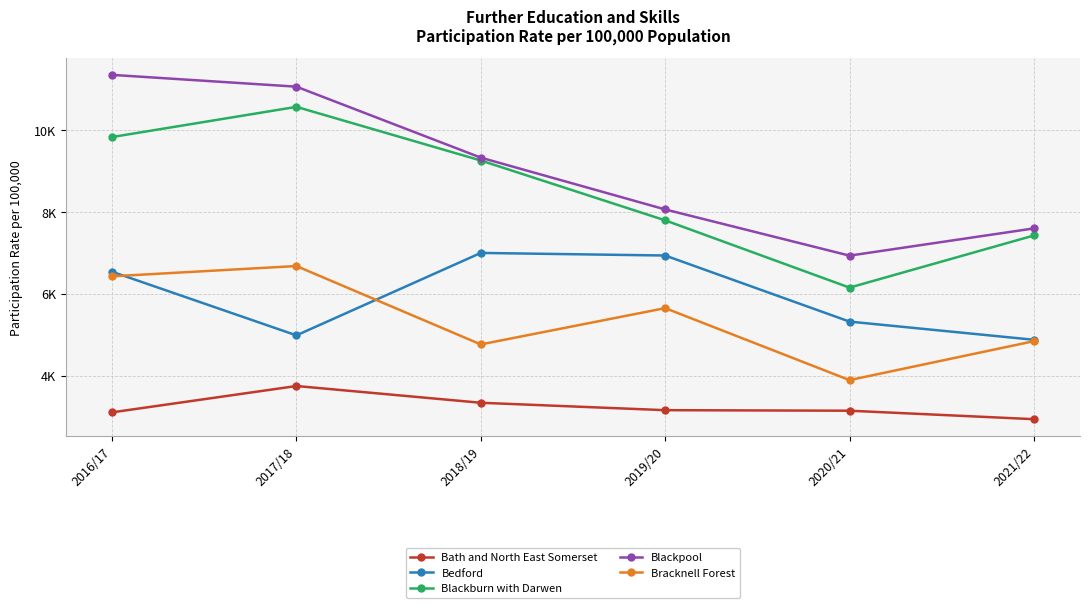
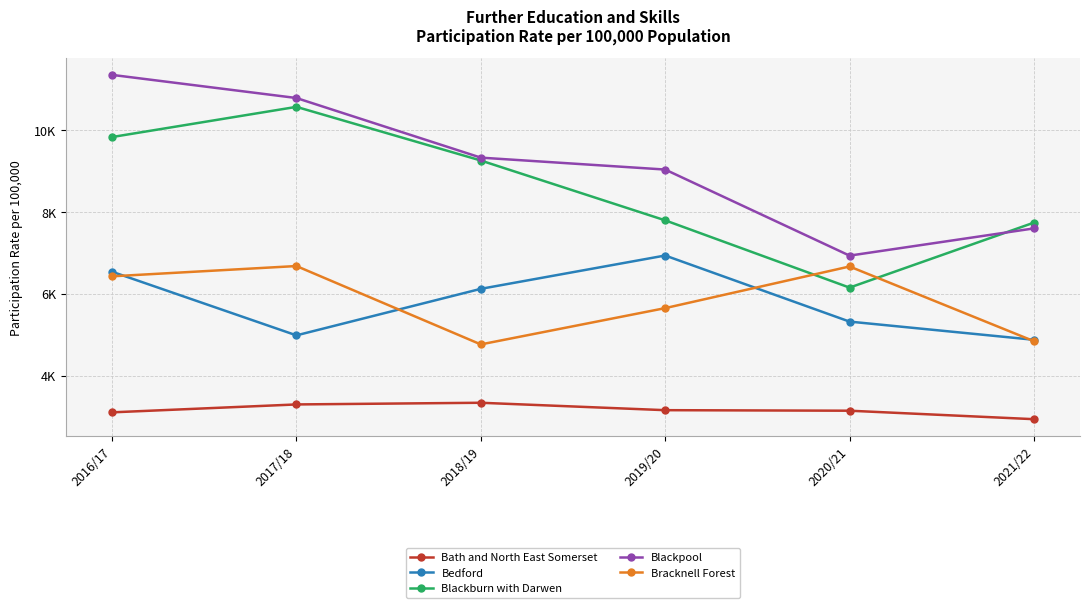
  {
    "Bath and North East Somerset": {
      "2016/17": 3100,
-     "2017/18": 3700,
+     "2017/18": 3300,
      "2018/19": 3300,
      "2019/20": 3200,
      "2020/21": 3100,
      "2021/22": 2900
    },
    "Bedford": {
      "2016/17": 6500,
      "2017/18": 5000,
-     "2018/19": 7000,
+     "2018/19": 6100,
      "2019/20": 6900,
      "2020/21": 5300
    },
    "Blackburn with Darwen": {
      "2016/17": 9800,
      "2017/18": 10600,
      "2018/19": 9300,
      "2019/20": 7800,
      "2020/21": 6200,
-     "2021/22": 7400
+     "2021/22": 7700
    },
    "Blackpool": {
      "2016/17": 11300,
-     "2017/18": 11100,
+     "2017/18": 10800,
      "2018/19": 9300,
-     "2019/20": 8100,
+     "2019/20": 9000,
      "2020/21": 6900,
      "2021/22": 7600
    },
    "Bracknell Forest": {
      "2016/17": 6400,
      "2017/18": 6700,
      "2018/19": 4800,
      "2019/20": 5700,
-     "2020/21": 3900
+     "2020/21": 6700
    }
  }
